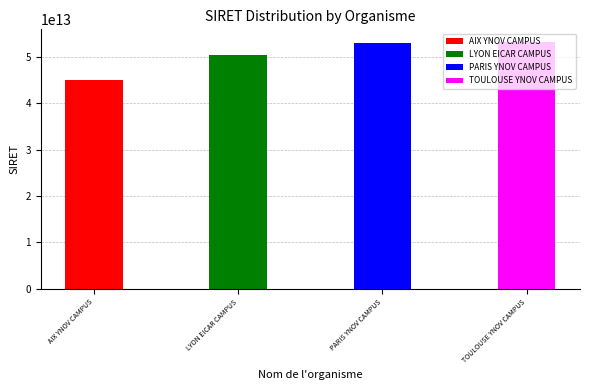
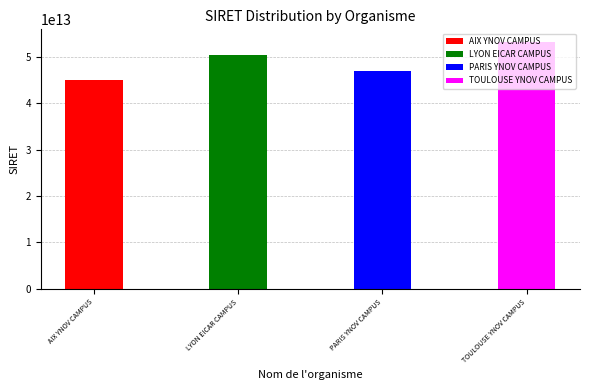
  {
    "AIX YNOV CAMPUS": 45000000000000,
    "LYON EICAR CAMPUS": 50000000000000,
-   "PARIS YNOV CAMPUS": 53000000000000
+   "PARIS YNOV CAMPUS": 47000000000000
  }
